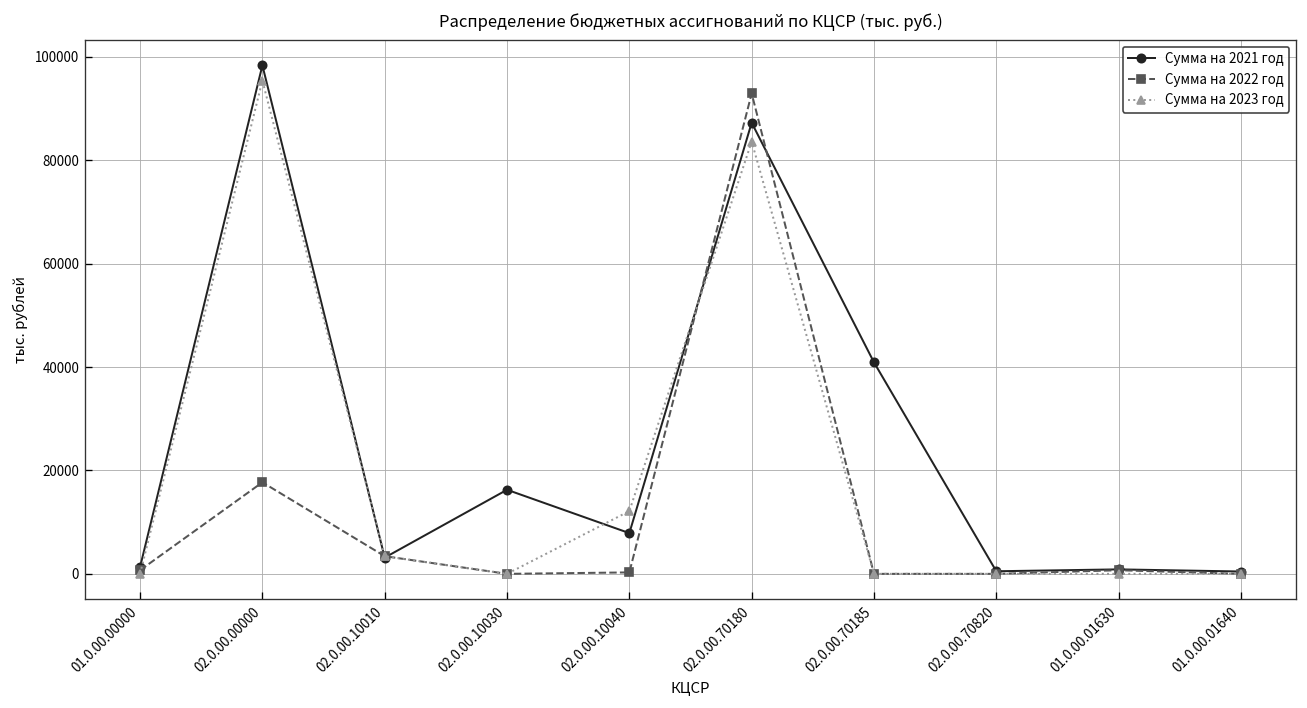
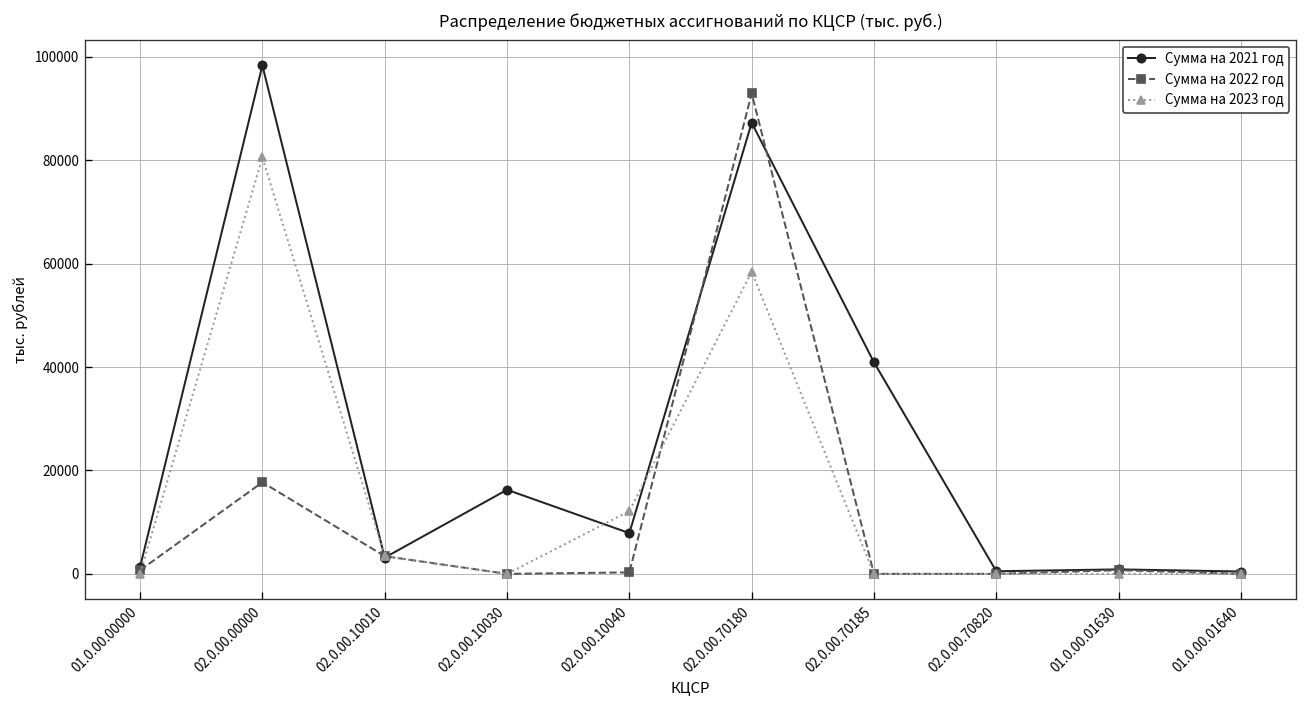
  {
    "Сумма на 2021 год": {
      "01.0.00.00000": 1000,
      "02.0.00.00000": 98000,
      "02.0.00.10030": 16000,
      "02.0.00.10040": 8000,
      "02.0.00.70180": 87000,
      "02.0.00.70185": 41000
    },
    "Сумма на 2022 год": {
      "01.0.00.00000": 1000,
      "02.0.00.00000": 18000,
      "02.0.00.10040": 0,
      "02.0.00.70180": 93000
    },
    "Сумма на 2023 год": {
      "01.0.00.00000": 0,
-     "02.0.00.00000": 95000,
+     "02.0.00.00000": 81000,
      "02.0.00.10040": 12000,
-     "02.0.00.70180": 84000,
+     "02.0.00.70180": 58000,
      "01.0.00.01630": 0
    }
  }
